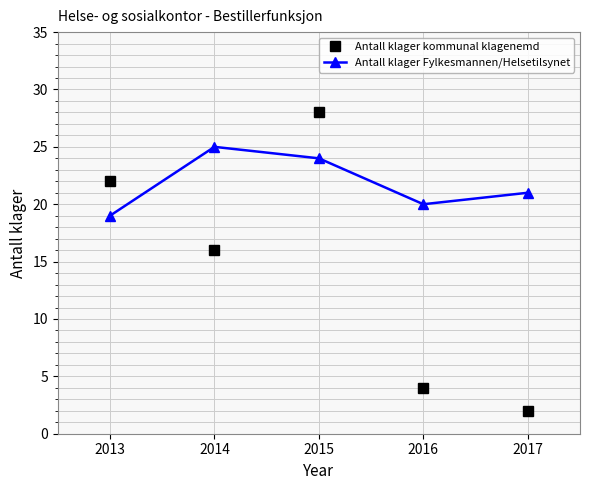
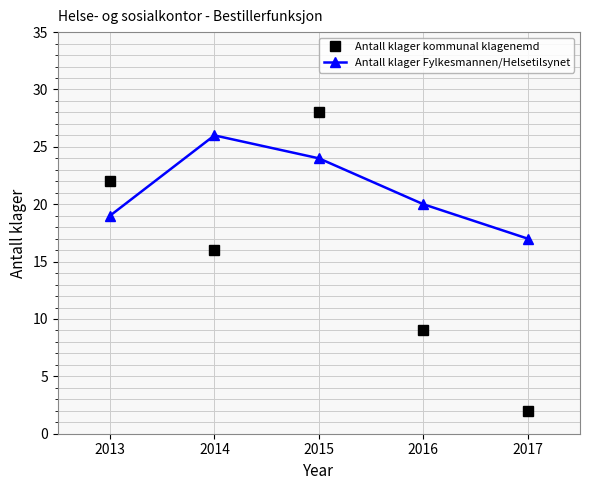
  {
    "Antall klager kommunal klagenemd": {
      "2013": 22,
      "2014": 16,
      "2015": 28,
-     "2016": 4,
+     "2016": 9,
      "2017": 2
    },
    "Antall klager Fylkesmannen/Helsetilsynet": {
      "2013": 19,
-     "2014": 25,
+     "2014": 26,
      "2015": 24,
      "2016": 20,
-     "2017": 21
+     "2017": 17
    }
  }
